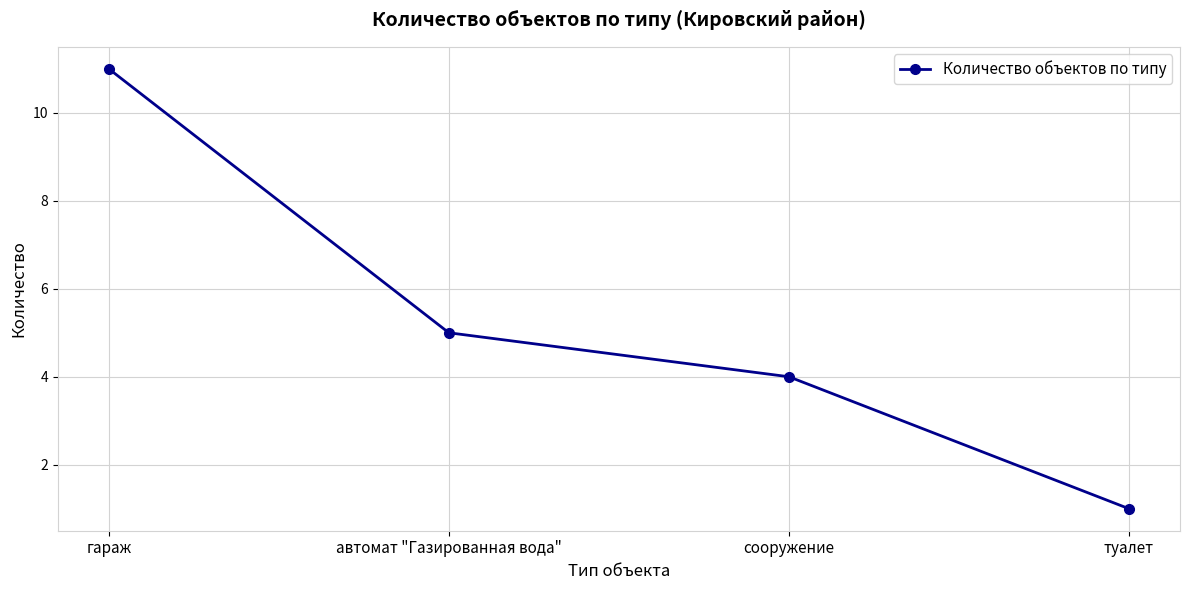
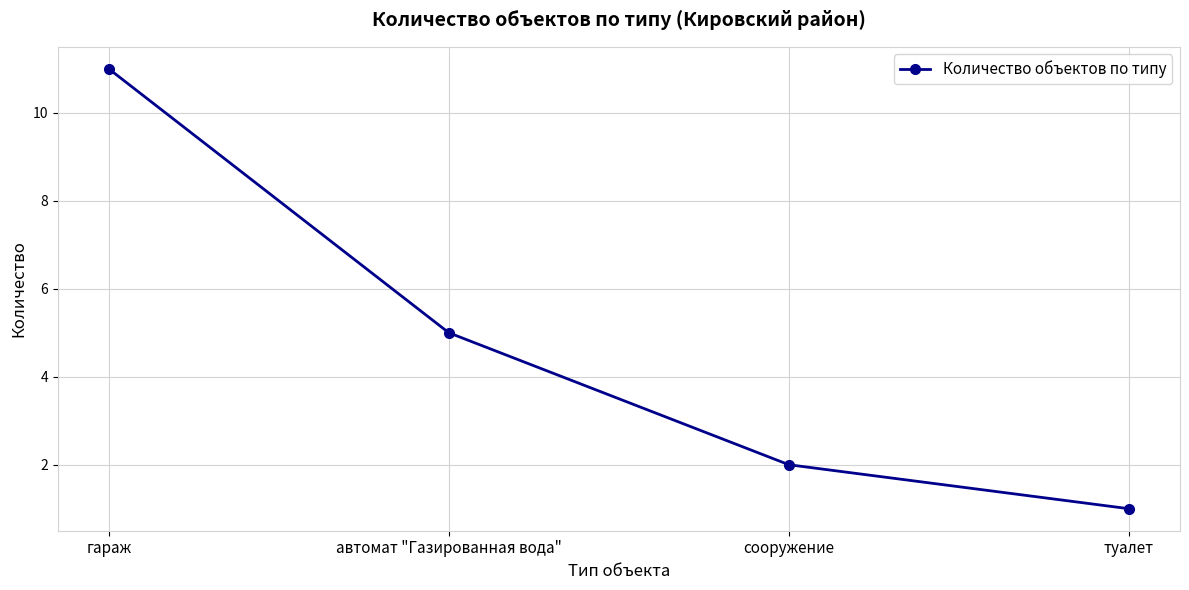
  {
    "гараж": 11,
    "автомат \"Газированная вода\"": 5,
-   "сооружение": 4,
+   "сооружение": 2,
    "туалет": 1
  }
